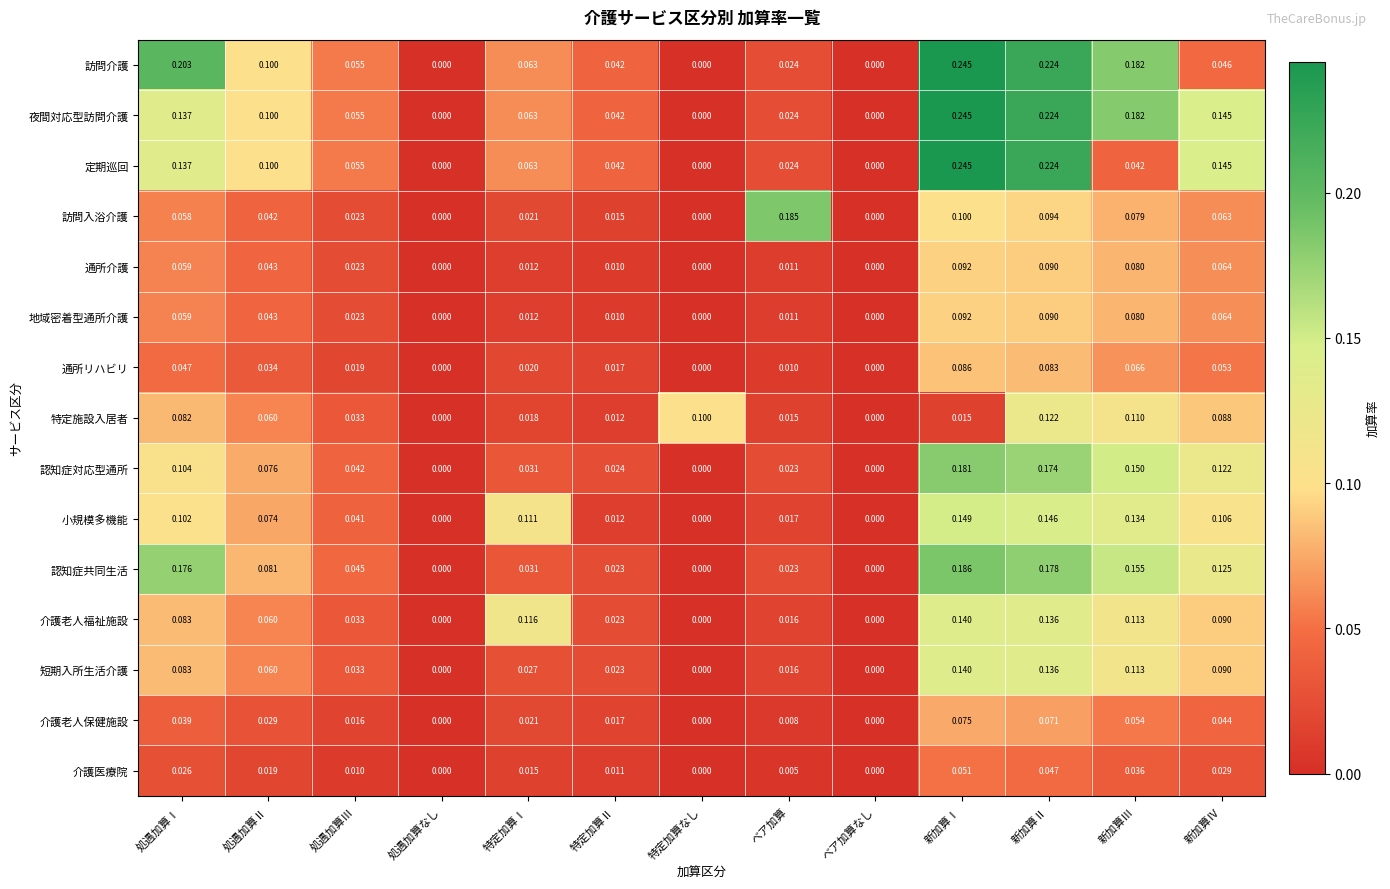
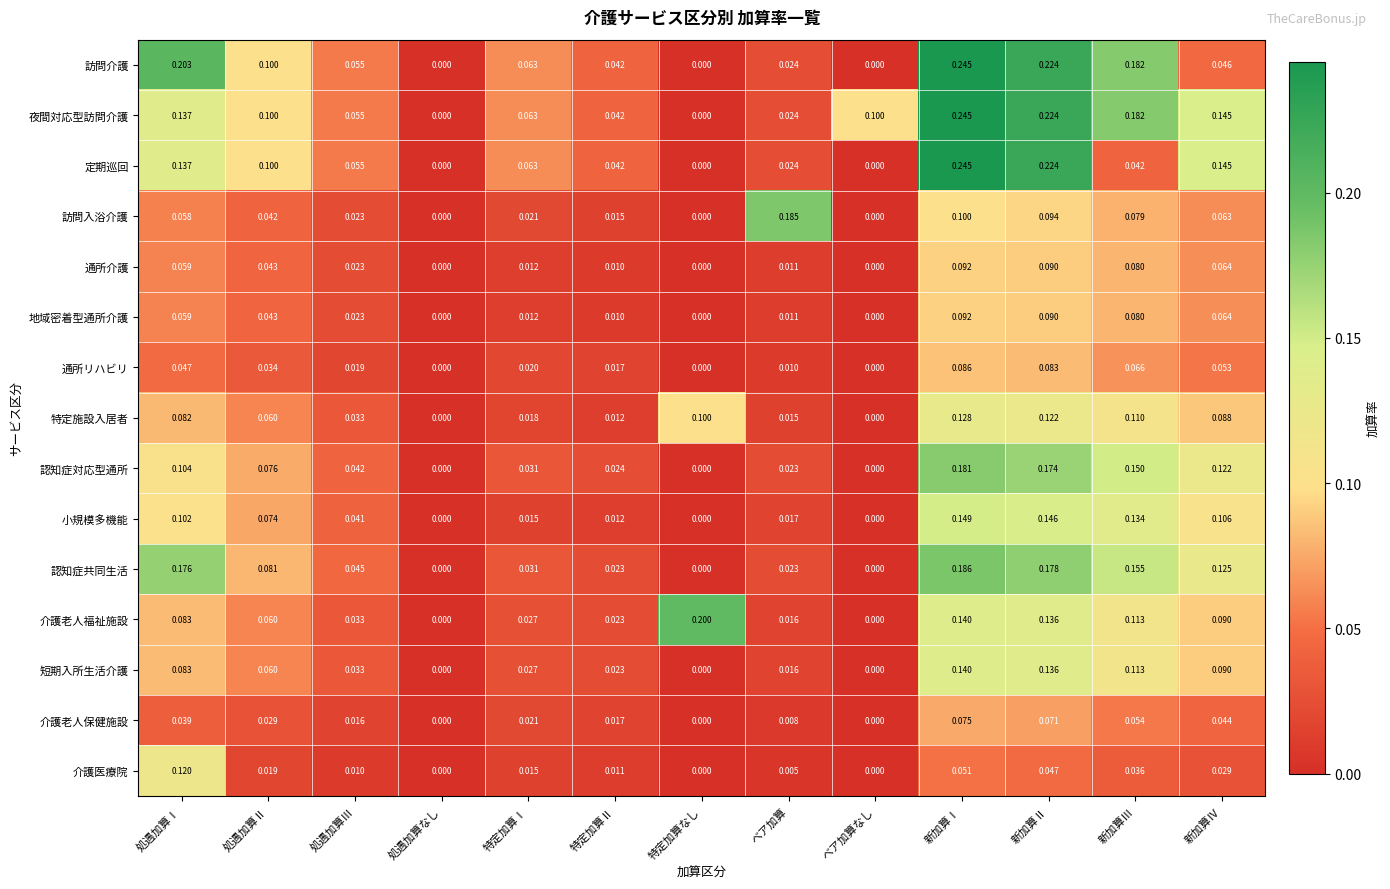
  {
    "訪問介護": {
      "処遇加算Ⅰ": 0.203,
      "処遇加算Ⅱ": 0.100,
      "処遇加算Ⅲ": 0.055,
      "処遇加算なし": 0.000,
      "特定加算Ⅰ": 0.063,
      "特定加算Ⅱ": 0.042,
      "特定加算なし": 0.000,
      "ベア加算": 0.024,
      "ベア加算なし": 0.000,
      "新加算Ⅰ": 0.245,
      "新加算Ⅱ": 0.224,
      "新加算Ⅲ": 0.182,
      "新加算Ⅳ": 0.046
    },
    "夜間対応型訪問介護": {
      "処遇加算Ⅰ": 0.137,
      "処遇加算Ⅱ": 0.100,
      "処遇加算Ⅲ": 0.055,
      "処遇加算なし": 0.000,
      "特定加算Ⅰ": 0.063,
      "特定加算Ⅱ": 0.042,
      "特定加算なし": 0.000,
      "ベア加算": 0.024,
-     "ベア加算なし": 0.000,
+     "ベア加算なし": 0.100,
      "新加算Ⅰ": 0.245,
      "新加算Ⅱ": 0.224,
      "新加算Ⅲ": 0.182,
      "新加算Ⅳ": 0.145
    },
    "定期巡回": {
      "処遇加算Ⅰ": 0.137,
      "処遇加算Ⅱ": 0.100,
      "処遇加算Ⅲ": 0.055,
      "処遇加算なし": 0.000,
      "特定加算Ⅰ": 0.063,
      "特定加算Ⅱ": 0.042,
      "特定加算なし": 0.000,
      "ベア加算": 0.024,
      "ベア加算なし": 0.000,
      "新加算Ⅰ": 0.245,
      "新加算Ⅱ": 0.224,
      "新加算Ⅲ": 0.042,
      "新加算Ⅳ": 0.145
    },
    "訪問入浴介護": {
      "処遇加算Ⅰ": 0.058,
      "処遇加算Ⅱ": 0.042,
      "処遇加算Ⅲ": 0.023,
      "処遇加算なし": 0.000,
      "特定加算Ⅰ": 0.021,
      "特定加算Ⅱ": 0.015,
      "特定加算なし": 0.000,
      "ベア加算": 0.185,
      "ベア加算なし": 0.000,
      "新加算Ⅰ": 0.100,
      "新加算Ⅱ": 0.094,
      "新加算Ⅲ": 0.079,
      "新加算Ⅳ": 0.063
    },
    "通所介護": {
      "処遇加算Ⅰ": 0.059,
      "処遇加算Ⅱ": 0.043,
      "処遇加算Ⅲ": 0.023,
      "処遇加算なし": 0.000,
      "特定加算Ⅰ": 0.012,
      "特定加算Ⅱ": 0.010,
      "特定加算なし": 0.000,
      "ベア加算": 0.011,
      "ベア加算なし": 0.000,
      "新加算Ⅰ": 0.092,
      "新加算Ⅱ": 0.090,
      "新加算Ⅲ": 0.080,
      "新加算Ⅳ": 0.064
    },
    "地域密着型通所介護": {
      "処遇加算Ⅰ": 0.059,
      "処遇加算Ⅱ": 0.043,
      "処遇加算Ⅲ": 0.023,
      "処遇加算なし": 0.000,
      "特定加算Ⅰ": 0.012,
      "特定加算Ⅱ": 0.010,
      "特定加算なし": 0.000,
      "ベア加算": 0.011,
      "ベア加算なし": 0.000,
      "新加算Ⅰ": 0.092,
      "新加算Ⅱ": 0.090,
      "新加算Ⅲ": 0.080,
      "新加算Ⅳ": 0.064
    },
    "通所リハビリ": {
      "処遇加算Ⅰ": 0.047,
      "処遇加算Ⅱ": 0.034,
      "処遇加算Ⅲ": 0.019,
      "処遇加算なし": 0.000,
      "特定加算Ⅰ": 0.020,
      "特定加算Ⅱ": 0.017,
      "特定加算なし": 0.000,
      "ベア加算": 0.010,
      "ベア加算なし": 0.000,
      "新加算Ⅰ": 0.086,
      "新加算Ⅱ": 0.083,
      "新加算Ⅲ": 0.066,
      "新加算Ⅳ": 0.053
    },
    "特定施設入居者": {
      "処遇加算Ⅰ": 0.082,
      "処遇加算Ⅱ": 0.060,
      "処遇加算Ⅲ": 0.033,
      "処遇加算なし": 0.000,
      "特定加算Ⅰ": 0.018,
      "特定加算Ⅱ": 0.012,
      "特定加算なし": 0.100,
      "ベア加算": 0.015,
      "ベア加算なし": 0.000,
-     "新加算Ⅰ": 0.015,
+     "新加算Ⅰ": 0.128,
      "新加算Ⅱ": 0.122,
      "新加算Ⅲ": 0.110,
      "新加算Ⅳ": 0.088
    },
    "認知症対応型通所": {
      "処遇加算Ⅰ": 0.104,
      "処遇加算Ⅱ": 0.076,
      "処遇加算Ⅲ": 0.042,
      "処遇加算なし": 0.000,
      "特定加算Ⅰ": 0.031,
      "特定加算Ⅱ": 0.024,
      "特定加算なし": 0.000,
      "ベア加算": 0.023,
      "ベア加算なし": 0.000,
      "新加算Ⅰ": 0.181,
      "新加算Ⅱ": 0.174,
      "新加算Ⅲ": 0.150,
      "新加算Ⅳ": 0.122
    },
    "小規模多機能": {
      "処遇加算Ⅰ": 0.102,
      "処遇加算Ⅱ": 0.074,
      "処遇加算Ⅲ": 0.041,
      "処遇加算なし": 0.000,
-     "特定加算Ⅰ": 0.111,
+     "特定加算Ⅰ": 0.015,
      "特定加算Ⅱ": 0.012,
      "特定加算なし": 0.000,
      "ベア加算": 0.017,
      "ベア加算なし": 0.000,
      "新加算Ⅰ": 0.149,
      "新加算Ⅱ": 0.146,
      "新加算Ⅲ": 0.134,
      "新加算Ⅳ": 0.106
    },
    "認知症共同生活": {
      "処遇加算Ⅰ": 0.176,
      "処遇加算Ⅱ": 0.081,
      "処遇加算Ⅲ": 0.045,
      "処遇加算なし": 0.000,
      "特定加算Ⅰ": 0.031,
      "特定加算Ⅱ": 0.023,
      "特定加算なし": 0.000,
      "ベア加算": 0.023,
      "ベア加算なし": 0.000,
      "新加算Ⅰ": 0.186,
      "新加算Ⅱ": 0.178,
      "新加算Ⅲ": 0.155,
      "新加算Ⅳ": 0.125
    },
    "介護老人福祉施設": {
      "処遇加算Ⅰ": 0.083,
      "処遇加算Ⅱ": 0.060,
      "処遇加算Ⅲ": 0.033,
      "処遇加算なし": 0.000,
-     "特定加算Ⅰ": 0.116,
+     "特定加算Ⅰ": 0.027,
      "特定加算Ⅱ": 0.023,
-     "特定加算なし": 0.000,
+     "特定加算なし": 0.200,
      "ベア加算": 0.016,
      "ベア加算なし": 0.000,
      "新加算Ⅰ": 0.140,
      "新加算Ⅱ": 0.136,
      "新加算Ⅲ": 0.113,
      "新加算Ⅳ": 0.090
    },
    "短期入所生活介護": {
      "処遇加算Ⅰ": 0.083,
      "処遇加算Ⅱ": 0.060,
      "処遇加算Ⅲ": 0.033,
      "処遇加算なし": 0.000,
      "特定加算Ⅰ": 0.027,
      "特定加算Ⅱ": 0.023,
      "特定加算なし": 0.000,
      "ベア加算": 0.016,
      "ベア加算なし": 0.000,
      "新加算Ⅰ": 0.140,
      "新加算Ⅱ": 0.136,
      "新加算Ⅲ": 0.113,
      "新加算Ⅳ": 0.090
    },
    "介護老人保健施設": {
      "処遇加算Ⅰ": 0.039,
      "処遇加算Ⅱ": 0.029,
      "処遇加算Ⅲ": 0.016,
      "処遇加算なし": 0.000,
      "特定加算Ⅰ": 0.021,
      "特定加算Ⅱ": 0.017,
      "特定加算なし": 0.000,
      "ベア加算": 0.008,
      "ベア加算なし": 0.000,
      "新加算Ⅰ": 0.075,
      "新加算Ⅱ": 0.071,
      "新加算Ⅲ": 0.054,
      "新加算Ⅳ": 0.044
    },
    "介護医療院": {
-     "処遇加算Ⅰ": 0.026,
+     "処遇加算Ⅰ": 0.120,
      "処遇加算Ⅱ": 0.019,
      "処遇加算Ⅲ": 0.010,
      "処遇加算なし": 0.000,
      "特定加算Ⅰ": 0.015,
      "特定加算Ⅱ": 0.011,
      "特定加算なし": 0.000,
      "ベア加算": 0.005,
      "ベア加算なし": 0.000,
      "新加算Ⅰ": 0.051,
      "新加算Ⅱ": 0.047,
      "新加算Ⅲ": 0.036,
      "新加算Ⅳ": 0.029
    }
  }
